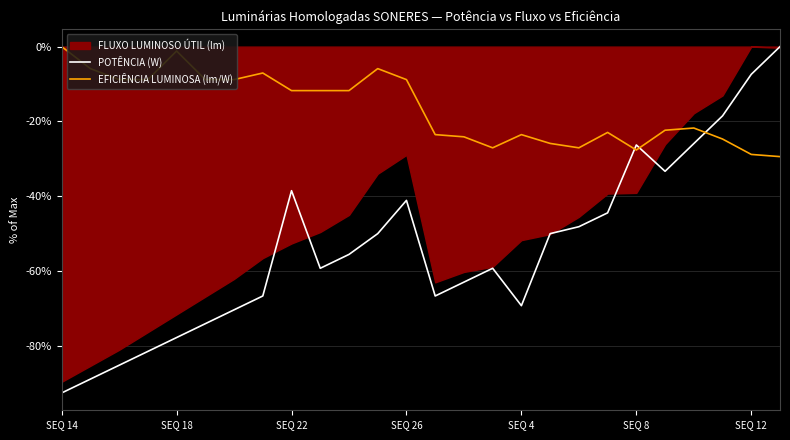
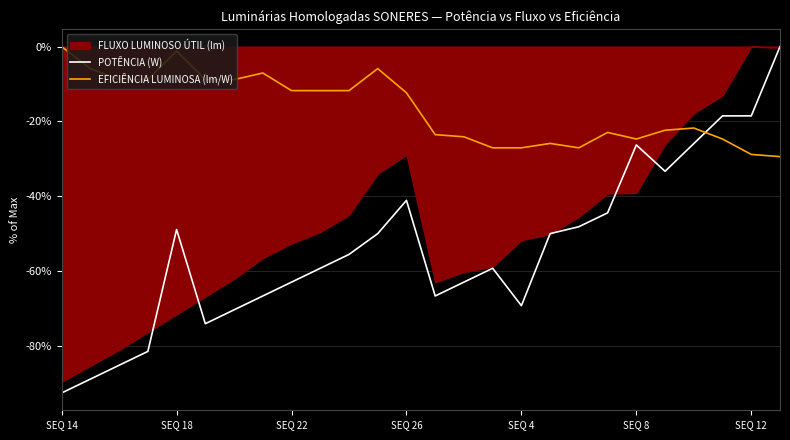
  {
    "POTÊNCIA (W)": {
      "SEQ 14": "-93%",
-     "SEQ 18": "-78%",
-     "SEQ 22": "-39%",
+     "SEQ 18": "-49%",
+     "SEQ 22": "-63%",
      "SEQ 26": "-41%",
      "SEQ 4": "-69%",
      "SEQ 8": "-26%",
-     "SEQ 12": "-7%"
+     "SEQ 12": "-19%"
    },
    "FLUXO LUMINOSO ÚTIL (lm)": {
      "SEQ 12": "0%"
    },
    "EFICIÊNCIA LUMINOSA (lm/W)": {
      "SEQ 22": "-12%",
-     "SEQ 26": "-9%",
-     "SEQ 4": "-24%",
-     "SEQ 8": "-28%",
+     "SEQ 26": "-12%",
+     "SEQ 4": "-27%",
+     "SEQ 8": "-25%",
      "SEQ 12": "-29%"
    }
  }
